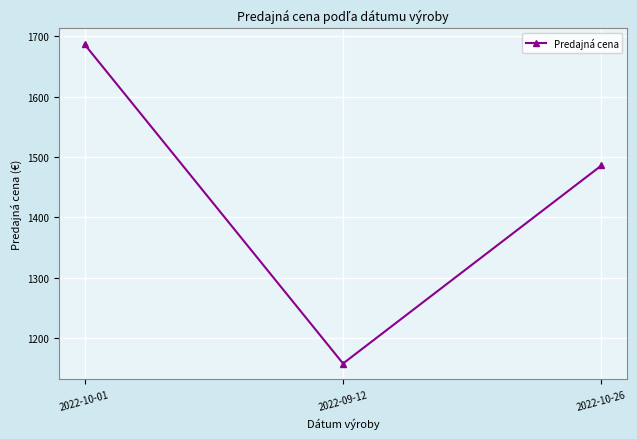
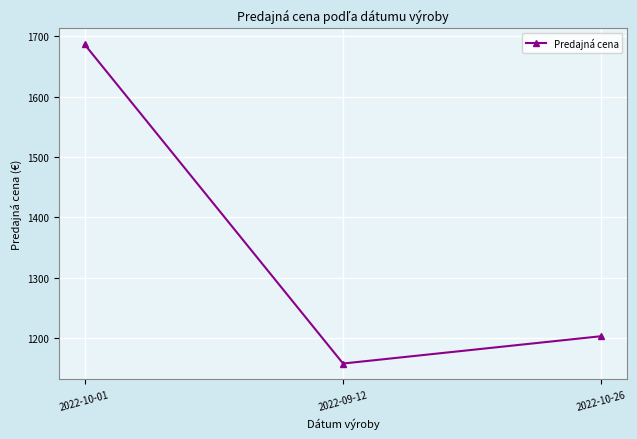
  {
    "2022-10-01": 1690,
    "2022-09-12": 1160,
-   "2022-10-26": 1490
+   "2022-10-26": 1200
  }
